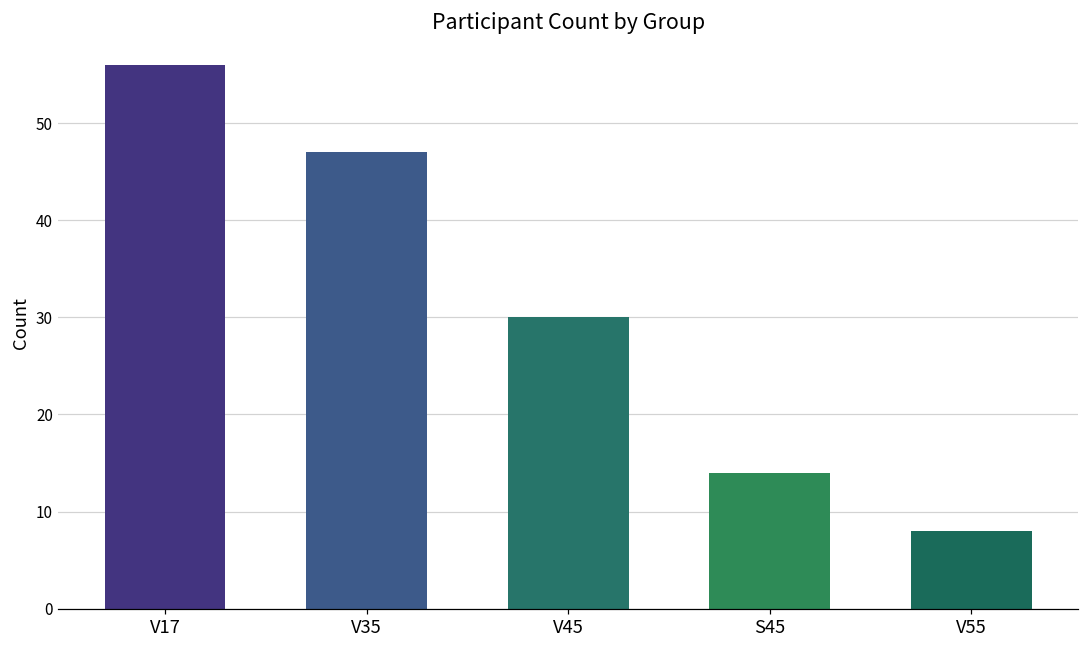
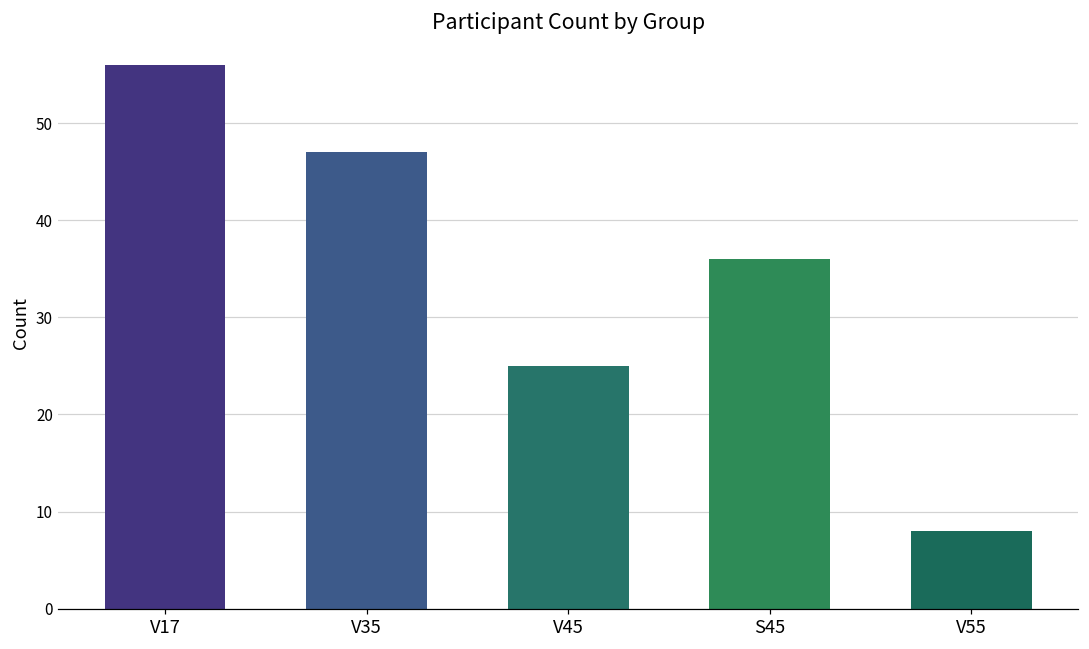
  {
    "V17": 56,
    "V35": 47,
-   "V45": 30,
-   "S45": 14,
+   "V45": 25,
+   "S45": 36,
    "V55": 8
  }
